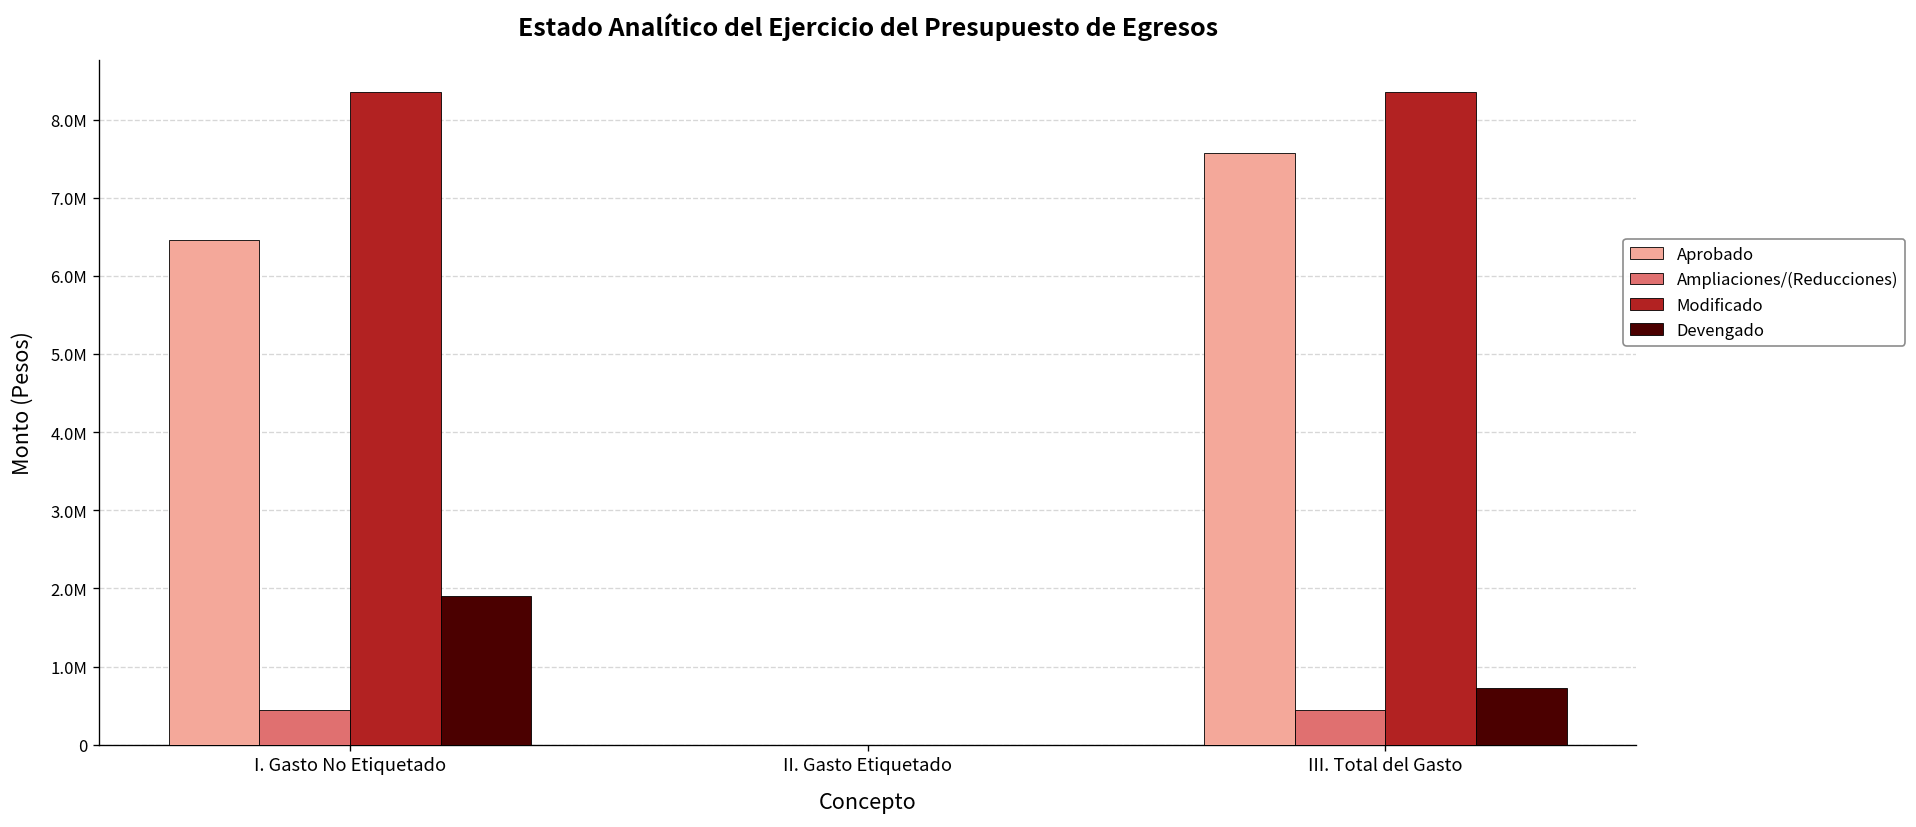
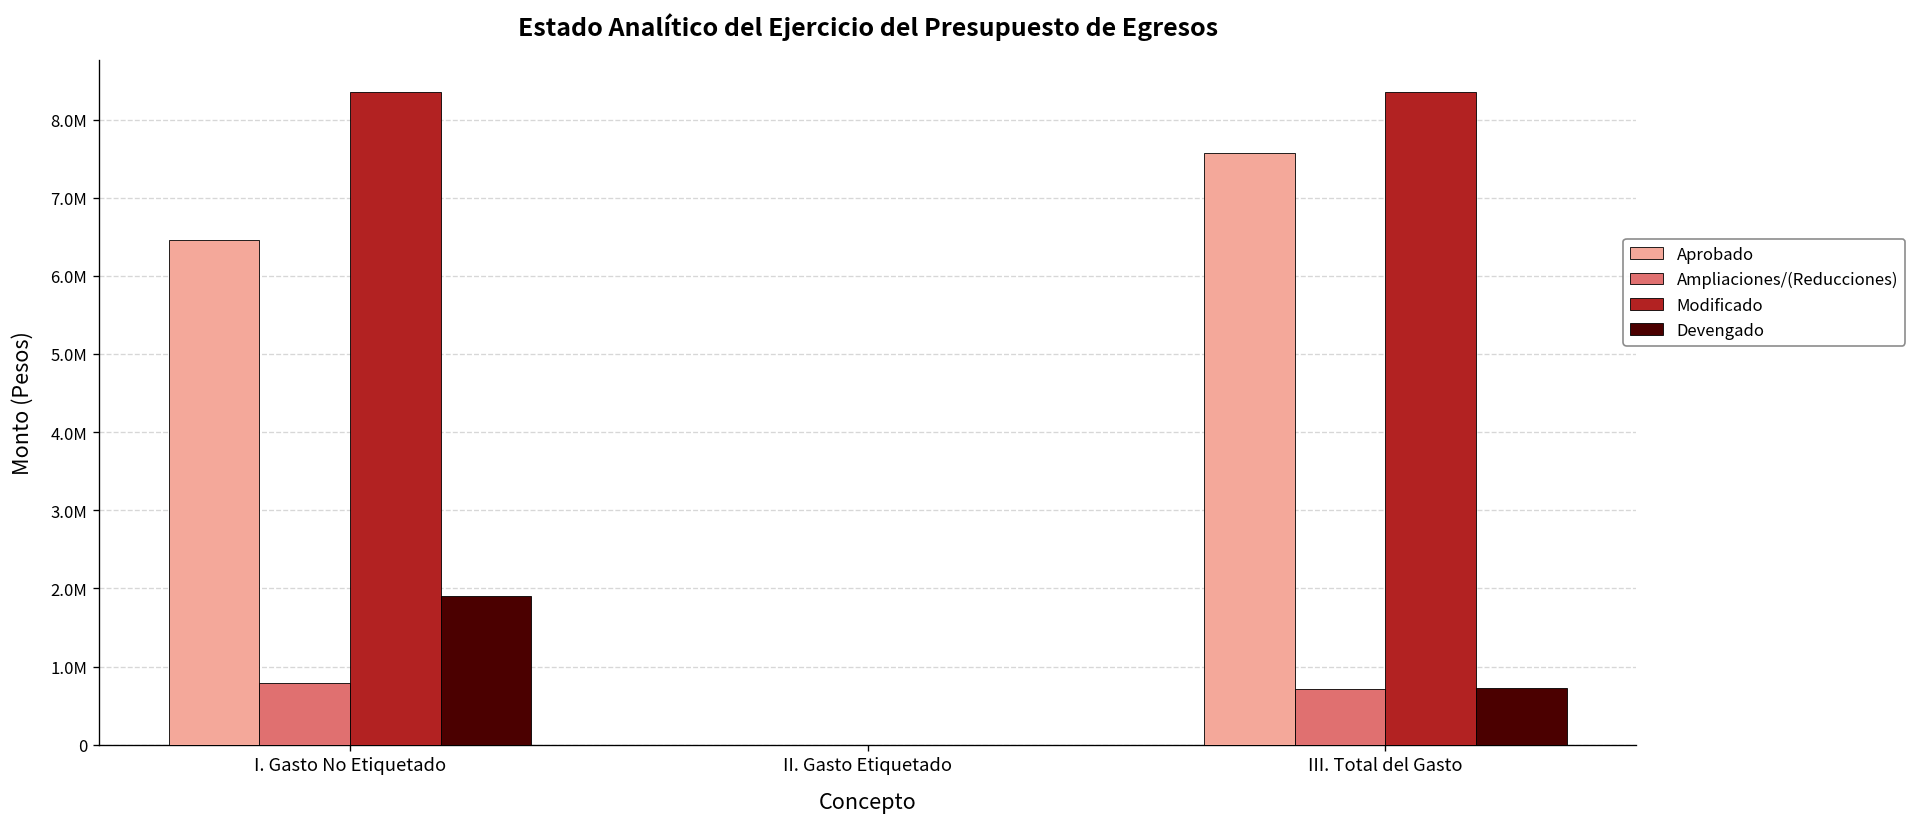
  {
    "Aprobado": {
      "I. Gasto No Etiquetado": 6500000,
      "II. Gasto Etiquetado": 0,
      "III. Total del Gasto": 7600000
    },
    "Ampliaciones/(Reducciones)": {
-     "I. Gasto No Etiquetado": 400000,
+     "I. Gasto No Etiquetado": 800000,
      "II. Gasto Etiquetado": 0,
-     "III. Total del Gasto": 400000
+     "III. Total del Gasto": 700000
    },
    "Modificado": {
      "I. Gasto No Etiquetado": 8400000,
      "II. Gasto Etiquetado": 0,
      "III. Total del Gasto": 8400000
    },
    "Devengado": {
      "I. Gasto No Etiquetado": 1900000,
      "II. Gasto Etiquetado": 0,
      "III. Total del Gasto": 700000
    }
  }
